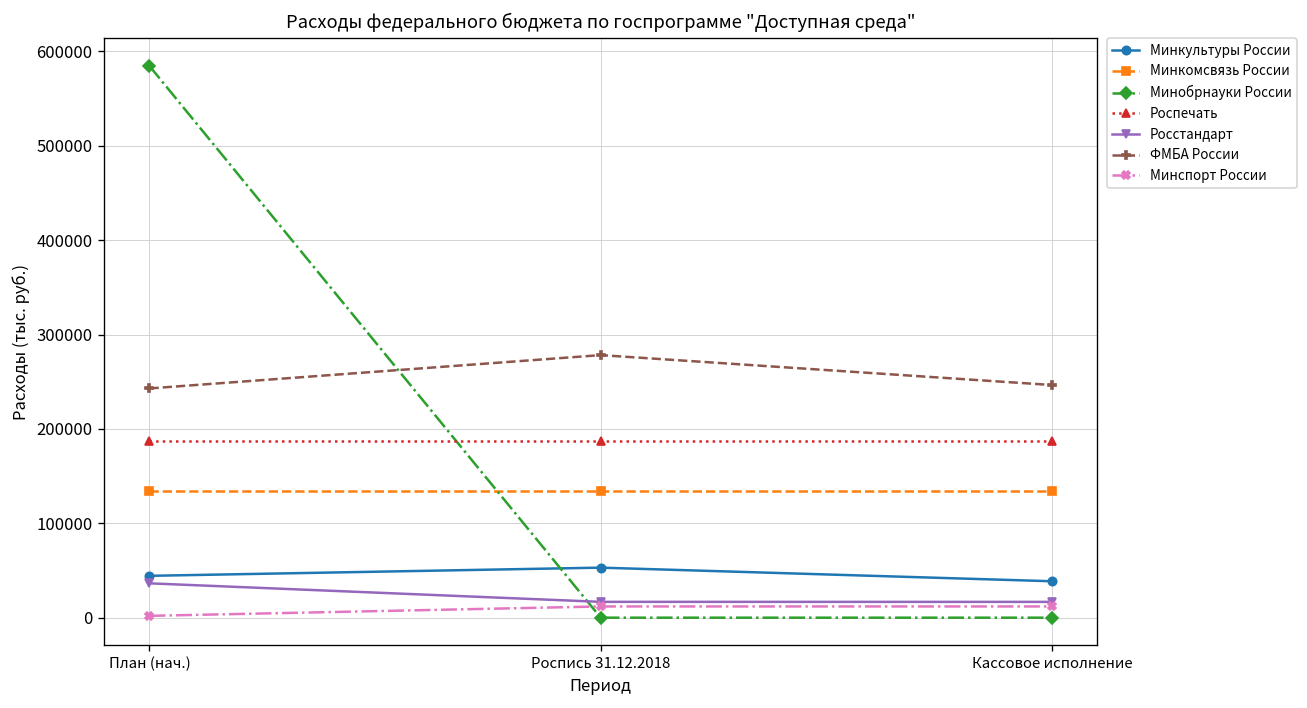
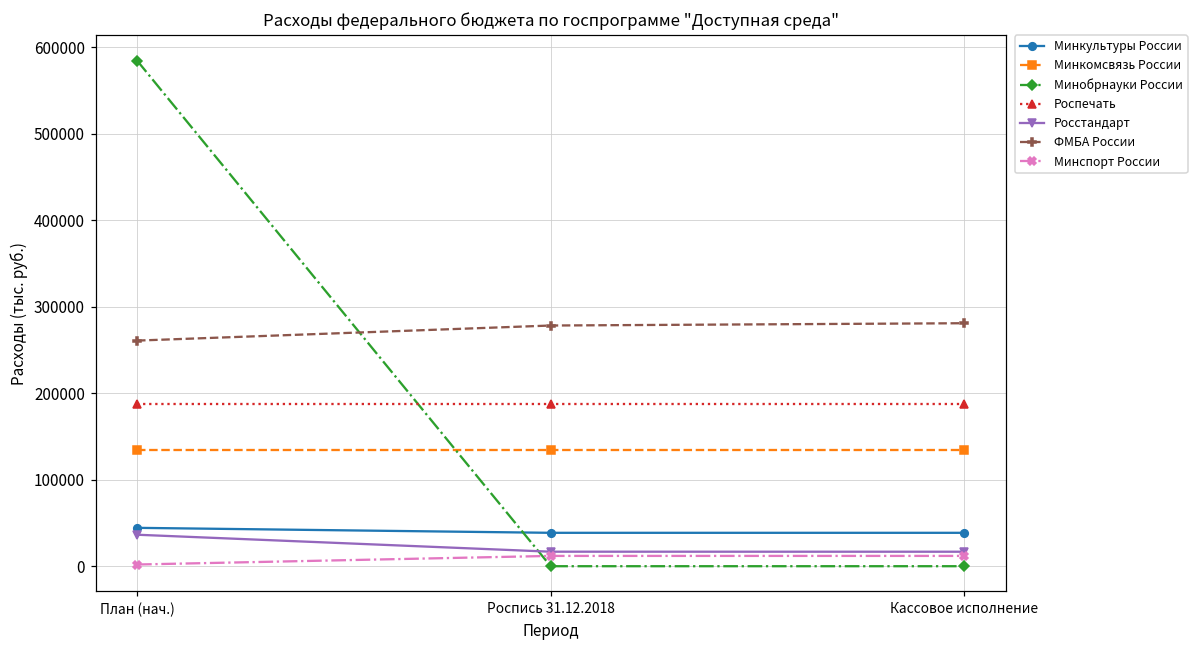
  {
    "Минкультуры России": {
      "План (нач.)": 40000,
-     "Роспись 31.12.2018": 50000,
+     "Роспись 31.12.2018": 40000,
      "Кассовое исполнение": 40000
    },
    "Минкомсвязь России": {
      "План (нач.)": 130000,
      "Роспись 31.12.2018": 130000,
      "Кассовое исполнение": 130000
    },
    "Минобрнауки России": {
      "План (нач.)": 580000,
      "Роспись 31.12.2018": 0,
      "Кассовое исполнение": 0
    },
    "Роспечать": {
      "План (нач.)": 190000,
      "Роспись 31.12.2018": 190000,
      "Кассовое исполнение": 190000
    },
    "Росстандарт": {
      "План (нач.)": 40000,
      "Роспись 31.12.2018": 20000,
      "Кассовое исполнение": 20000
    },
    "ФМБА России": {
-     "План (нач.)": 240000,
+     "План (нач.)": 260000,
      "Роспись 31.12.2018": 280000,
-     "Кассовое исполнение": 250000
+     "Кассовое исполнение": 280000
    },
    "Минспорт России": {
      "План (нач.)": 0,
      "Роспись 31.12.2018": 10000,
      "Кассовое исполнение": 10000
    }
  }
